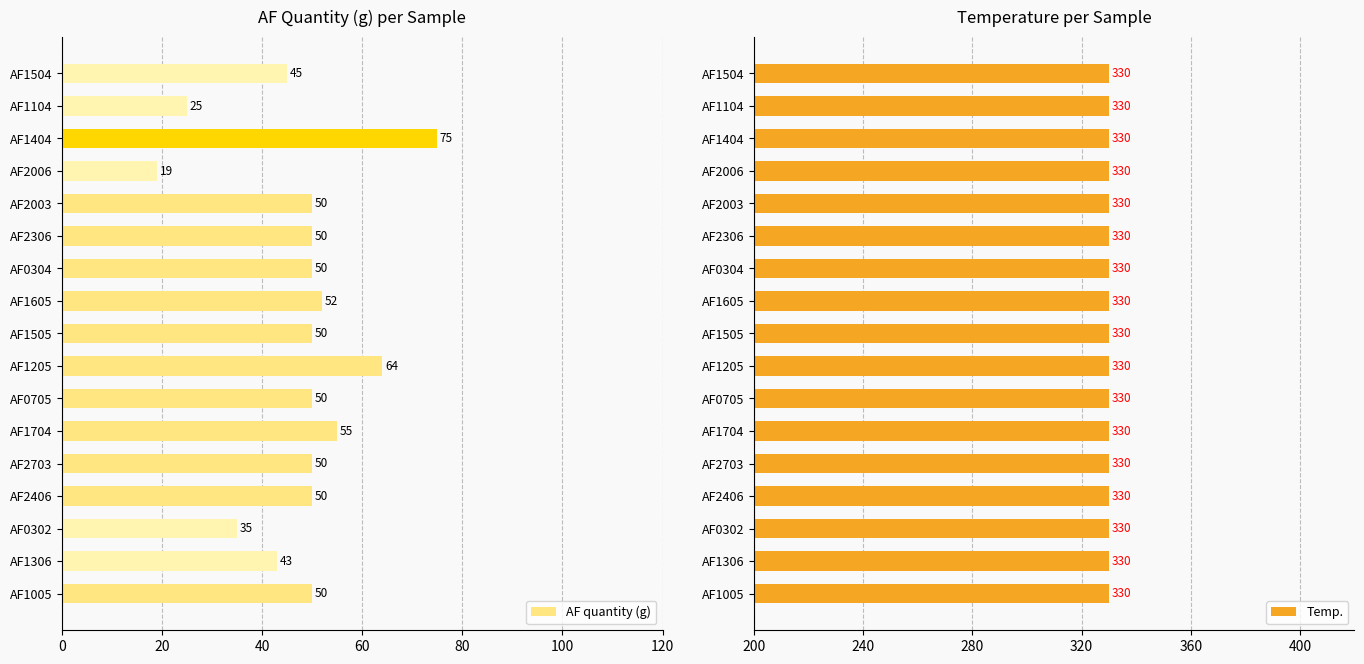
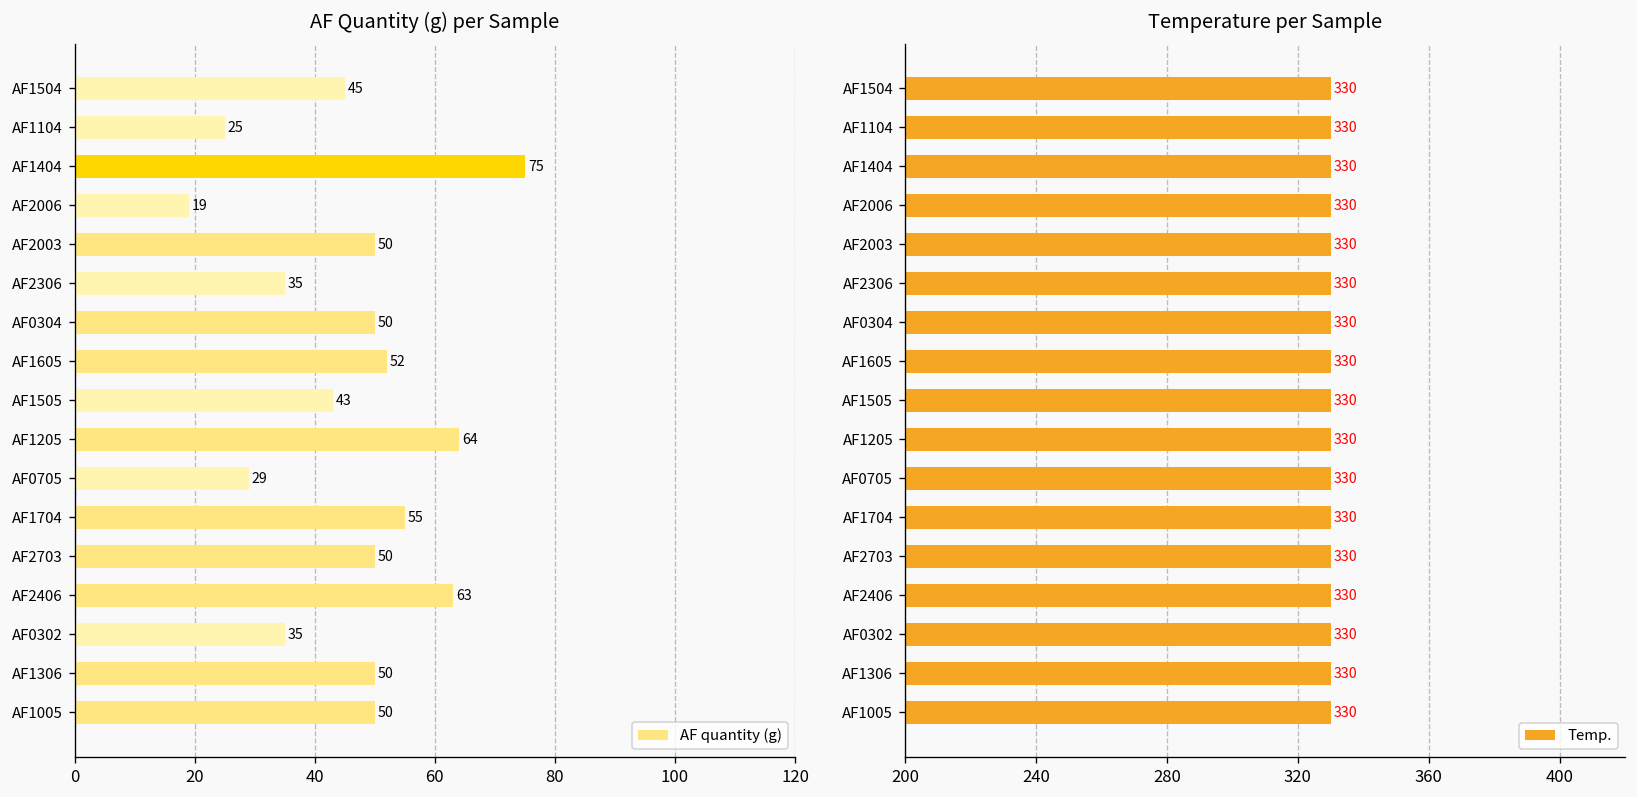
  {
    "AF Quantity (g) per Sample": {
      "AF1504": 45,
      "AF1104": 25,
      "AF1404": 75,
      "AF2006": 19,
      "AF2003": 50,
-     "AF2306": 50,
+     "AF2306": 35,
      "AF0304": 50,
      "AF1605": 52,
-     "AF1505": 50,
+     "AF1505": 43,
      "AF1205": 64,
-     "AF0705": 50,
+     "AF0705": 29,
      "AF1704": 55,
      "AF2703": 50,
-     "AF2406": 50,
+     "AF2406": 63,
      "AF0302": 35,
-     "AF1306": 43,
+     "AF1306": 50,
      "AF1005": 50
    },
    "Temperature per Sample": {
      "AF1504": 330,
      "AF1104": 330,
      "AF1404": 330,
      "AF2006": 330,
      "AF2003": 330,
      "AF2306": 330,
      "AF0304": 330,
      "AF1605": 330,
      "AF1505": 330,
      "AF1205": 330,
      "AF0705": 330,
      "AF1704": 330,
      "AF2703": 330,
      "AF2406": 330,
      "AF0302": 330,
      "AF1306": 330,
      "AF1005": 330
    }
  }
